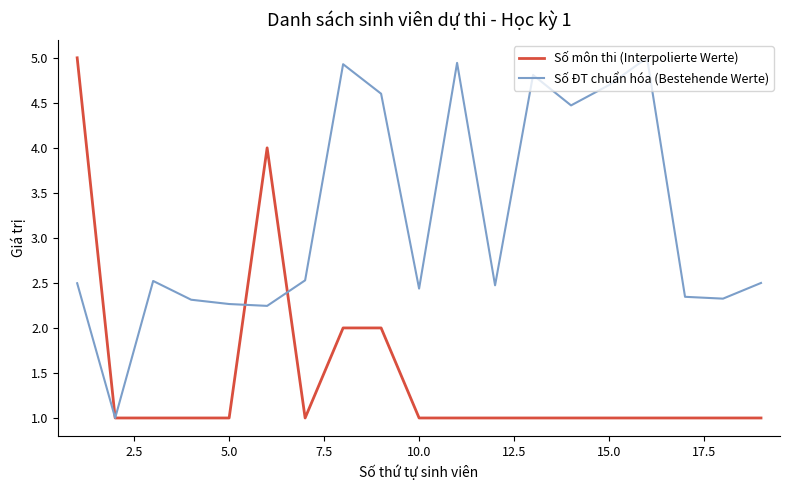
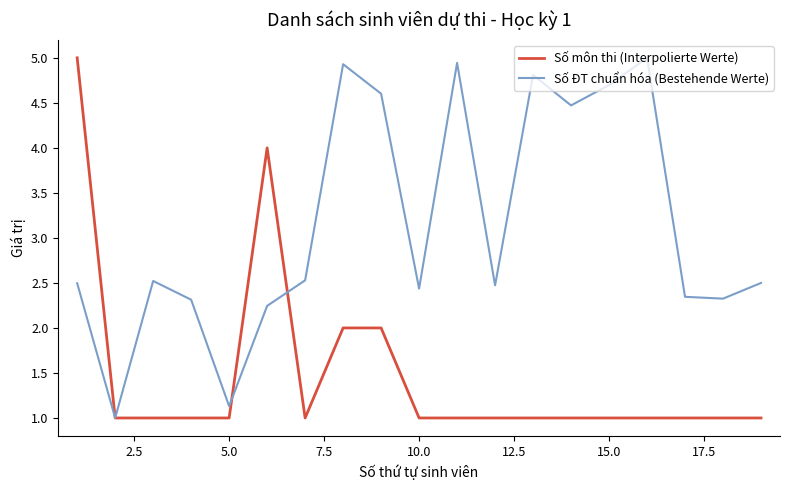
  {
    "Số môn thi (Interpolierte Werte)": {
      "5.0": 1.0,
      "10.0": 1.0,
      "15.0": 1.0
    },
    "Số ĐT chuẩn hóa (Bestehende Werte)": {
-     "5.0": 2.3,
+     "5.0": 1.1,
      "10.0": 2.4
    }
  }
